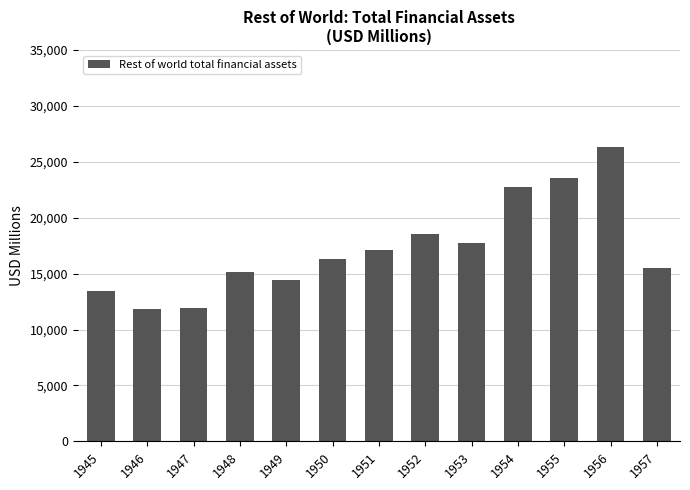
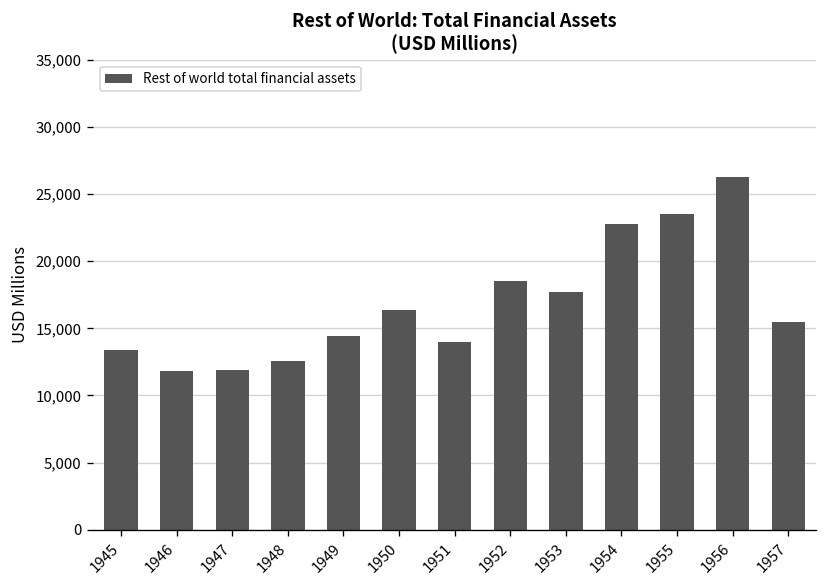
  {
    "1945": "13,400",
    "1946": "11,900",
    "1947": "11,900",
-   "1948": "15,200",
+   "1948": "12,600",
    "1949": "14,400",
    "1950": "16,300",
-   "1951": "17,200",
+   "1951": "14,000",
    "1952": "18,600",
    "1953": "17,700",
    "1954": "22,800",
    "1955": "23,500",
    "1956": "26,300",
    "1957": "15,500"
  }
